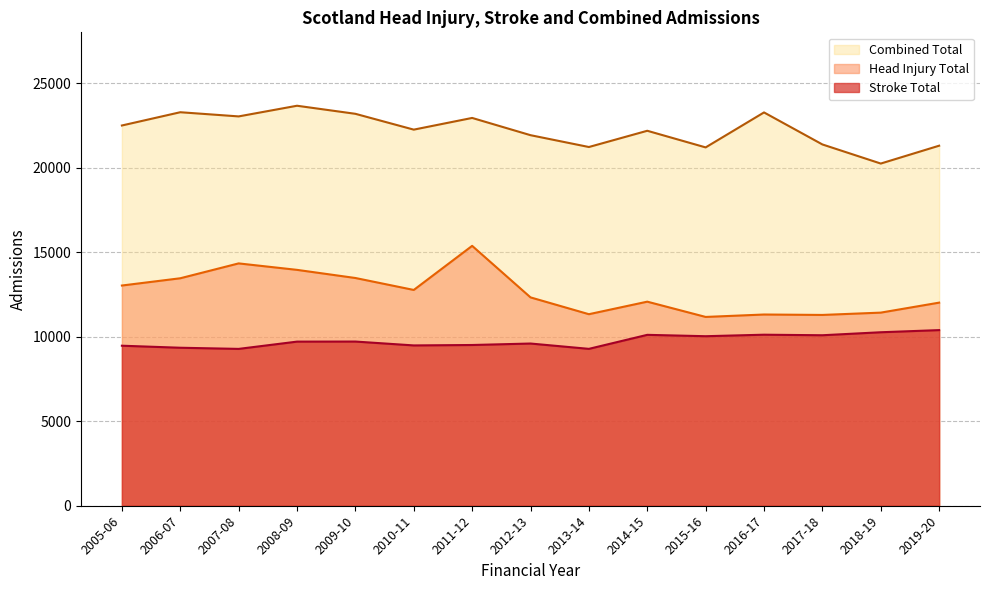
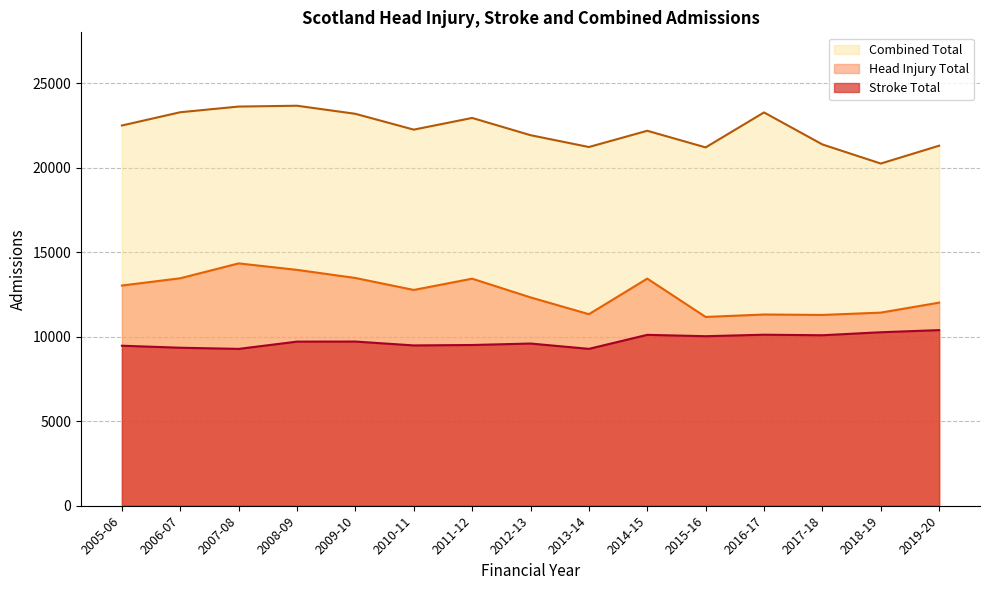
  {
    "Combined Total": {
      "2005-06": 22500,
      "2006-07": 23300,
-     "2007-08": 23000,
+     "2007-08": 23600,
      "2008-09": 23700,
      "2009-10": 23200,
      "2010-11": 22200,
      "2011-12": 22900,
      "2012-13": 21900,
      "2013-14": 21200,
      "2014-15": 22200,
      "2015-16": 21200,
      "2016-17": 23300,
      "2017-18": 21400,
      "2018-19": 20200,
      "2019-20": 21300
    },
    "Head Injury Total": {
      "2005-06": 13000,
      "2006-07": 13500,
      "2007-08": 14300,
      "2008-09": 14000,
      "2009-10": 13500,
      "2010-11": 12800,
-     "2011-12": 15400,
+     "2011-12": 13400,
      "2012-13": 12300,
      "2013-14": 11300,
-     "2014-15": 12100,
+     "2014-15": 13400,
      "2015-16": 11200,
      "2016-17": 11300,
      "2017-18": 11300,
      "2018-19": 11400,
      "2019-20": 12000
    },
    "Stroke Total": {
      "2005-06": 9500,
      "2006-07": 9300,
      "2007-08": 9300,
      "2008-09": 9700,
      "2009-10": 9700,
      "2010-11": 9500,
      "2011-12": 9500,
      "2012-13": 9600,
      "2013-14": 9300,
      "2014-15": 10100,
      "2015-16": 10000,
      "2016-17": 10100,
      "2017-18": 10100,
      "2018-19": 10300,
      "2019-20": 10400
    }
  }
